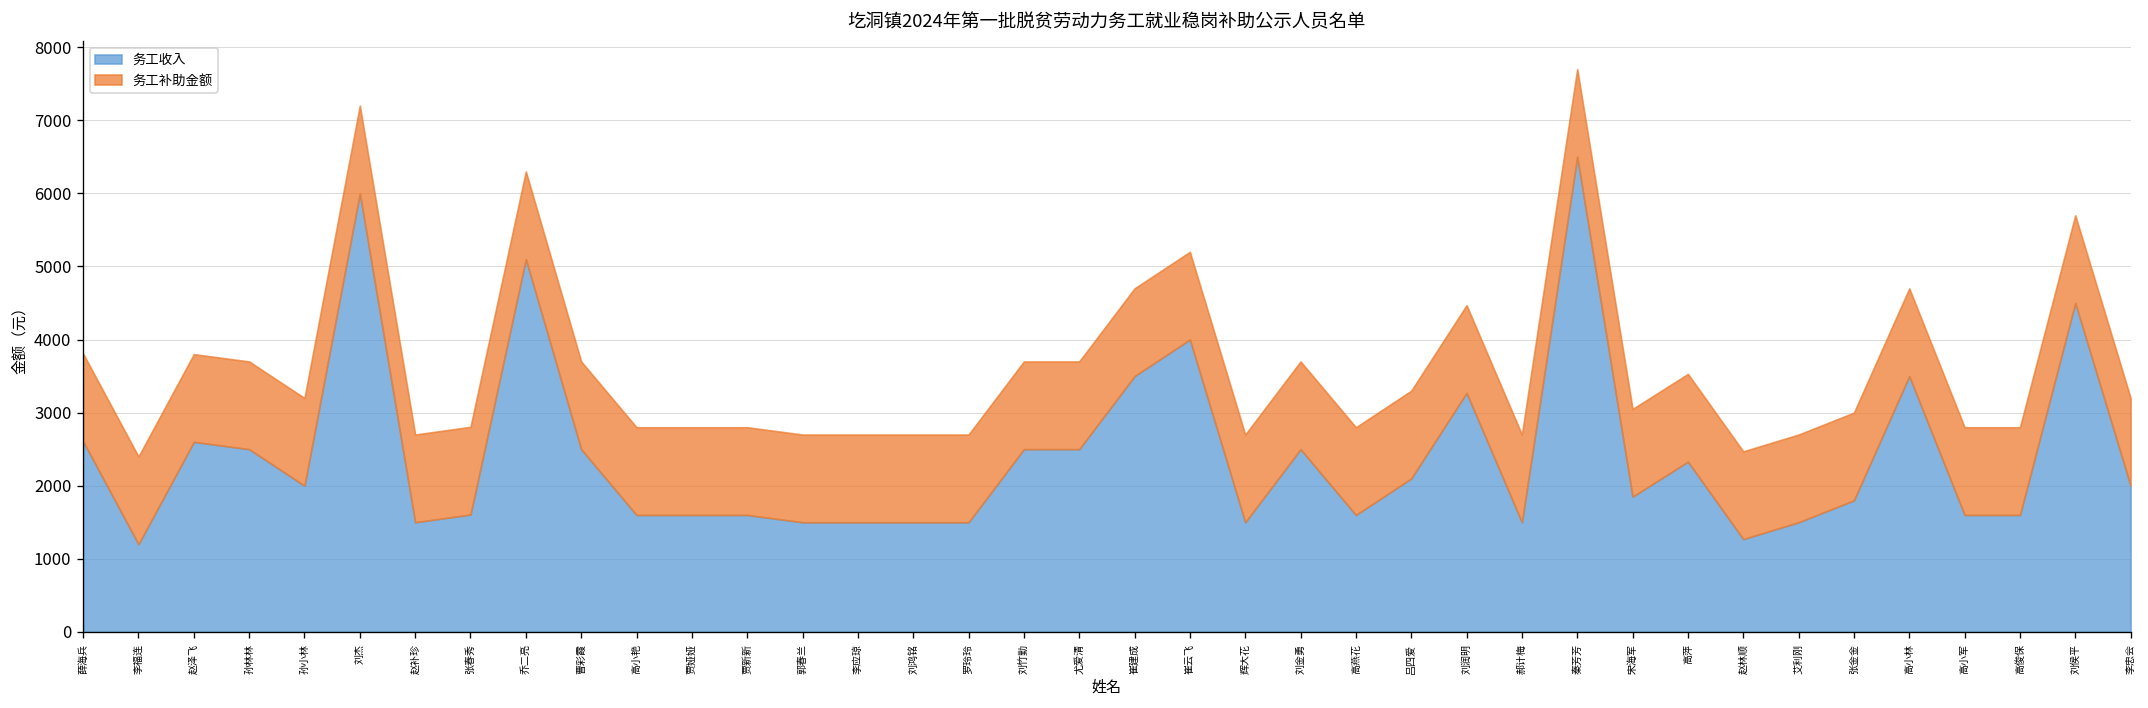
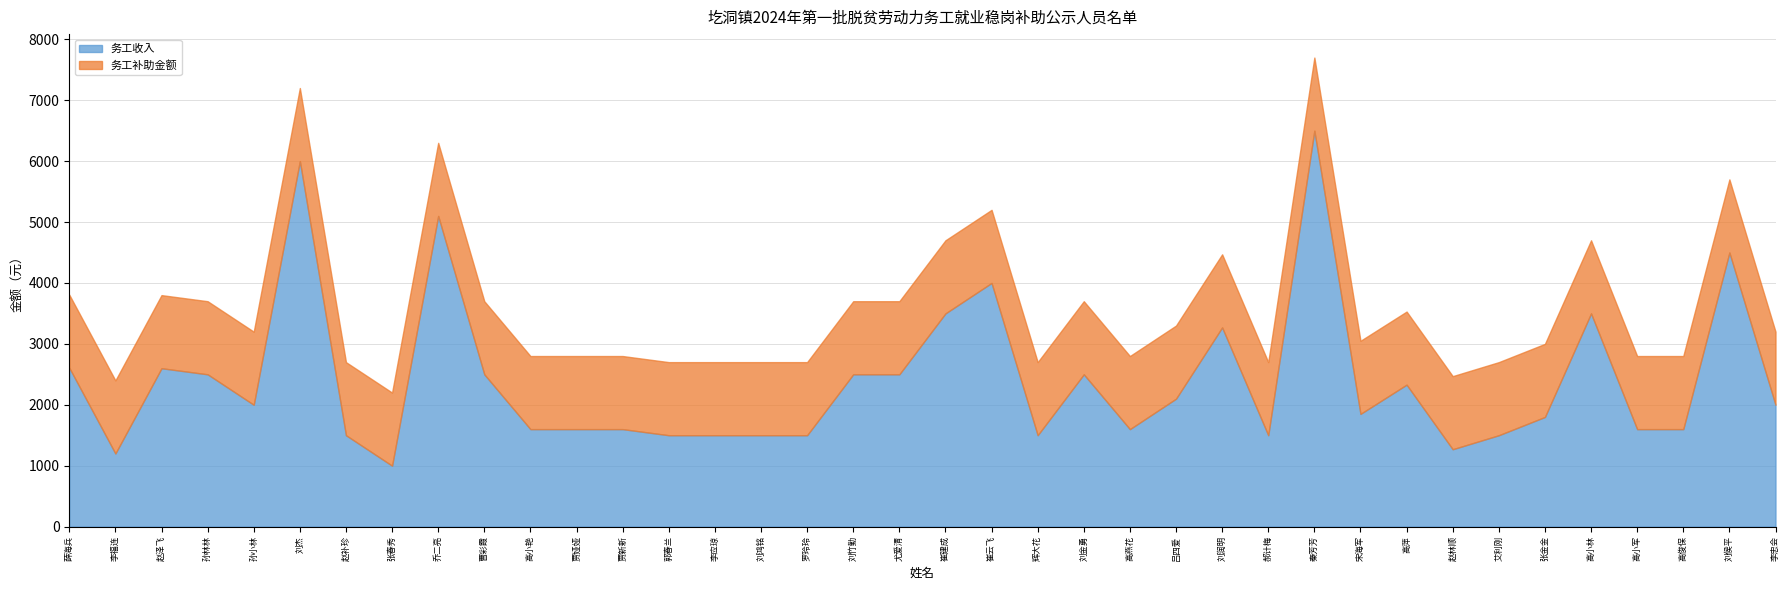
  {
    "务工收入": {
      "薛海兵": 2600,
      "李福连": 1200,
      "赵泽飞": 2600,
      "孙林林": 2500,
      "孙小林": 2000,
      "刘杰": 6000,
      "赵补珍": 1500,
-     "张春秀": 1600,
+     "张春秀": 1000,
      "乔二亮": 5100,
      "曹彩霞": 2500,
      "高小艳": 1600,
      "贾娅娅": 1600,
      "贾新新": 1600,
      "郭春兰": 1500,
      "李应琼": 1500,
      "刘鸿铭": 1500,
      "罗玲玲": 1500,
      "刘竹勤": 2500,
      "尤爱清": 2500,
      "崔建成": 3500,
      "崔云飞": 4000,
      "辉大花": 1500,
      "刘金勇": 2500,
      "高燕花": 1600,
      "吕四爱": 2100,
      "刘润明": 3300,
      "郝计梅": 1500,
      "秦芳芳": 6500,
      "宋海军": 1900,
      "高萍": 2300,
      "赵林顺": 1300,
      "艾利刚": 1500,
      "张金金": 1800,
      "高小林": 3500,
      "高小军": 1600,
      "高俊保": 1600,
      "刘侯平": 4500,
      "李忠会": 2000
    },
    "务工补助金额": {
      "薛海兵": 1200,
      "李福连": 1200,
      "赵泽飞": 1200,
      "孙林林": 1200,
      "孙小林": 1200,
      "刘杰": 1200,
      "赵补珍": 1200,
      "张春秀": 1200,
      "乔二亮": 1200,
      "曹彩霞": 1200,
      "高小艳": 1200,
      "贾娅娅": 1200,
      "贾新新": 1200,
      "郭春兰": 1200,
      "李应琼": 1200,
      "刘鸿铭": 1200,
      "罗玲玲": 1200,
      "刘竹勤": 1200,
      "尤爱清": 1200,
      "崔建成": 1200,
      "崔云飞": 1200,
      "辉大花": 1200,
      "刘金勇": 1200,
      "高燕花": 1200,
      "吕四爱": 1200,
      "刘润明": 1200,
      "郝计梅": 1200,
      "秦芳芳": 1200,
      "宋海军": 1200,
      "高萍": 1200,
      "赵林顺": 1200,
      "艾利刚": 1200,
      "张金金": 1200,
      "高小林": 1200,
      "高小军": 1200,
      "高俊保": 1200,
      "刘侯平": 1200,
      "李忠会": 1200
    }
  }
